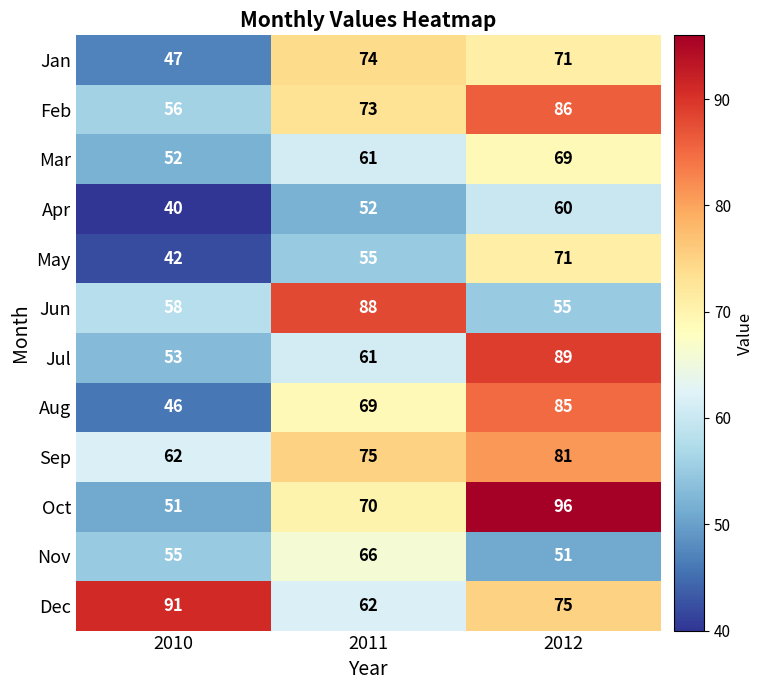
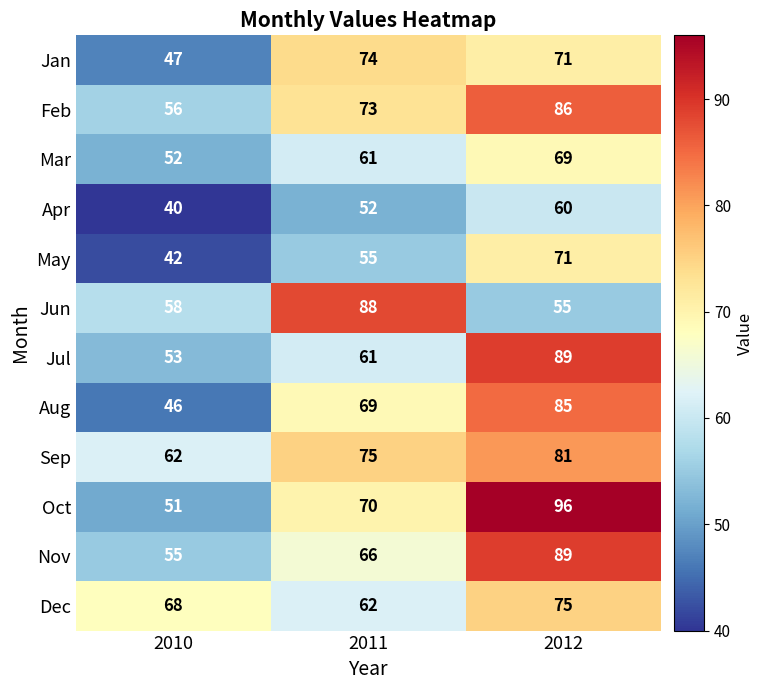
  {
    "Jan": {
      "2010": 47,
      "2011": 74,
      "2012": 71
    },
    "Feb": {
      "2010": 56,
      "2011": 73,
      "2012": 86
    },
    "Mar": {
      "2010": 52,
      "2011": 61,
      "2012": 69
    },
    "Apr": {
      "2010": 40,
      "2011": 52,
      "2012": 60
    },
    "May": {
      "2010": 42,
      "2011": 55,
      "2012": 71
    },
    "Jun": {
      "2010": 58,
      "2011": 88,
      "2012": 55
    },
    "Jul": {
      "2010": 53,
      "2011": 61,
      "2012": 89
    },
    "Aug": {
      "2010": 46,
      "2011": 69,
      "2012": 85
    },
    "Sep": {
      "2010": 62,
      "2011": 75,
      "2012": 81
    },
    "Oct": {
      "2010": 51,
      "2011": 70,
      "2012": 96
    },
    "Nov": {
      "2010": 55,
      "2011": 66,
-     "2012": 51
+     "2012": 89
    },
    "Dec": {
-     "2010": 91,
+     "2010": 68,
      "2011": 62,
      "2012": 75
    }
  }
